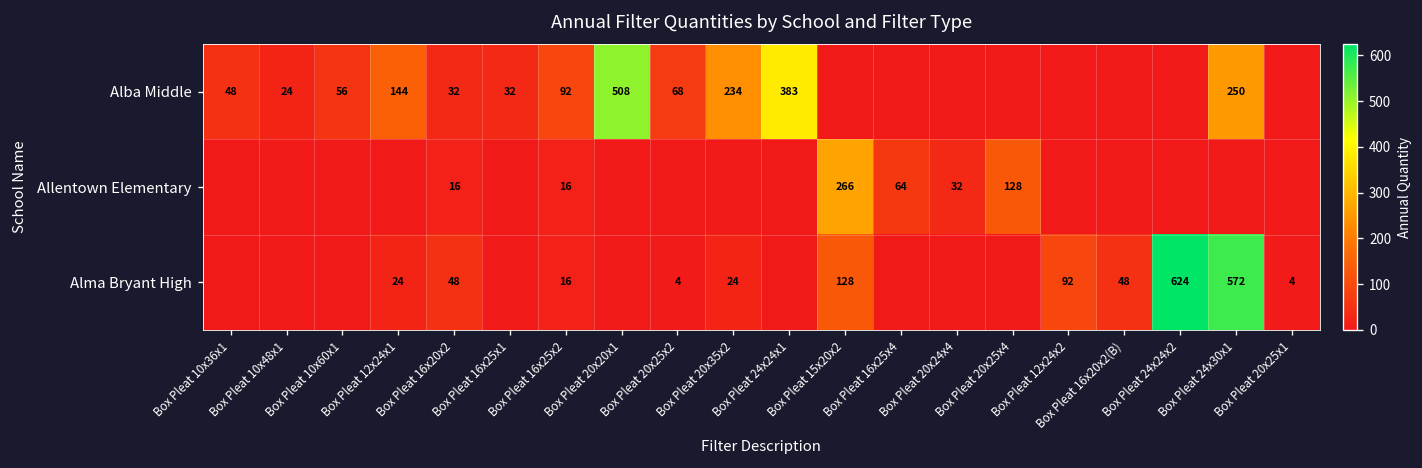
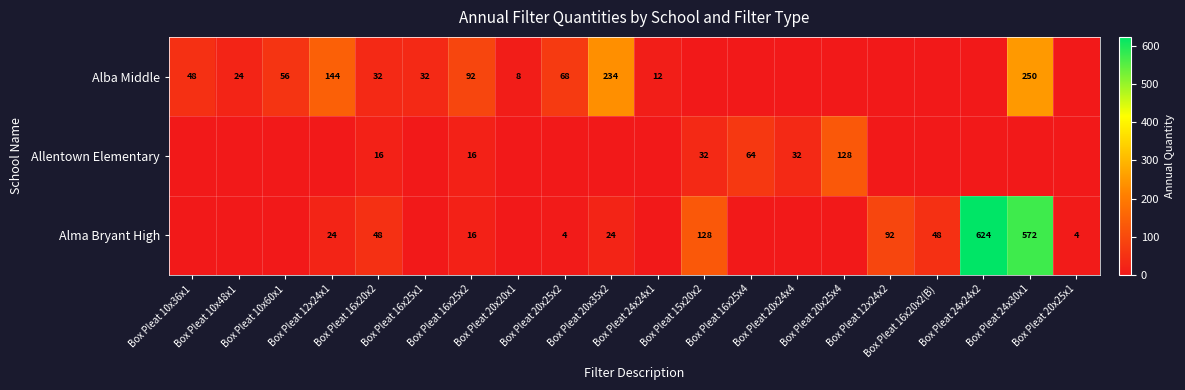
  {
    "Alba Middle": {
      "Box Pleat 10x36x1": 48,
      "Box Pleat 10x48x1": 24,
      "Box Pleat 10x60x1": 56,
      "Box Pleat 12x24x1": 144,
      "Box Pleat 16x20x2": 32,
      "Box Pleat 16x25x1": 32,
      "Box Pleat 16x25x2": 92,
-     "Box Pleat 20x20x1": 508,
+     "Box Pleat 20x20x1": 8,
      "Box Pleat 20x25x2": 68,
      "Box Pleat 20x35x2": 234,
-     "Box Pleat 24x24x1": 383,
+     "Box Pleat 24x24x1": 12,
      "Box Pleat 24x30x1": 250
    },
    "Allentown Elementary": {
      "Box Pleat 16x20x2": 16,
      "Box Pleat 16x25x2": 16,
-     "Box Pleat 15x20x2": 266,
+     "Box Pleat 15x20x2": 32,
      "Box Pleat 16x25x4": 64,
      "Box Pleat 20x24x4": 32,
      "Box Pleat 20x25x4": 128
    },
    "Alma Bryant High": {
      "Box Pleat 12x24x1": 24,
      "Box Pleat 16x20x2": 48,
      "Box Pleat 16x25x2": 16,
      "Box Pleat 20x25x2": 4,
      "Box Pleat 20x35x2": 24,
      "Box Pleat 15x20x2": 128,
      "Box Pleat 12x24x2": 92,
      "Box Pleat 16x20x2(B)": 48,
      "Box Pleat 24x24x2": 624,
      "Box Pleat 24x30x1": 572,
      "Box Pleat 20x25x1": 4
    }
  }
